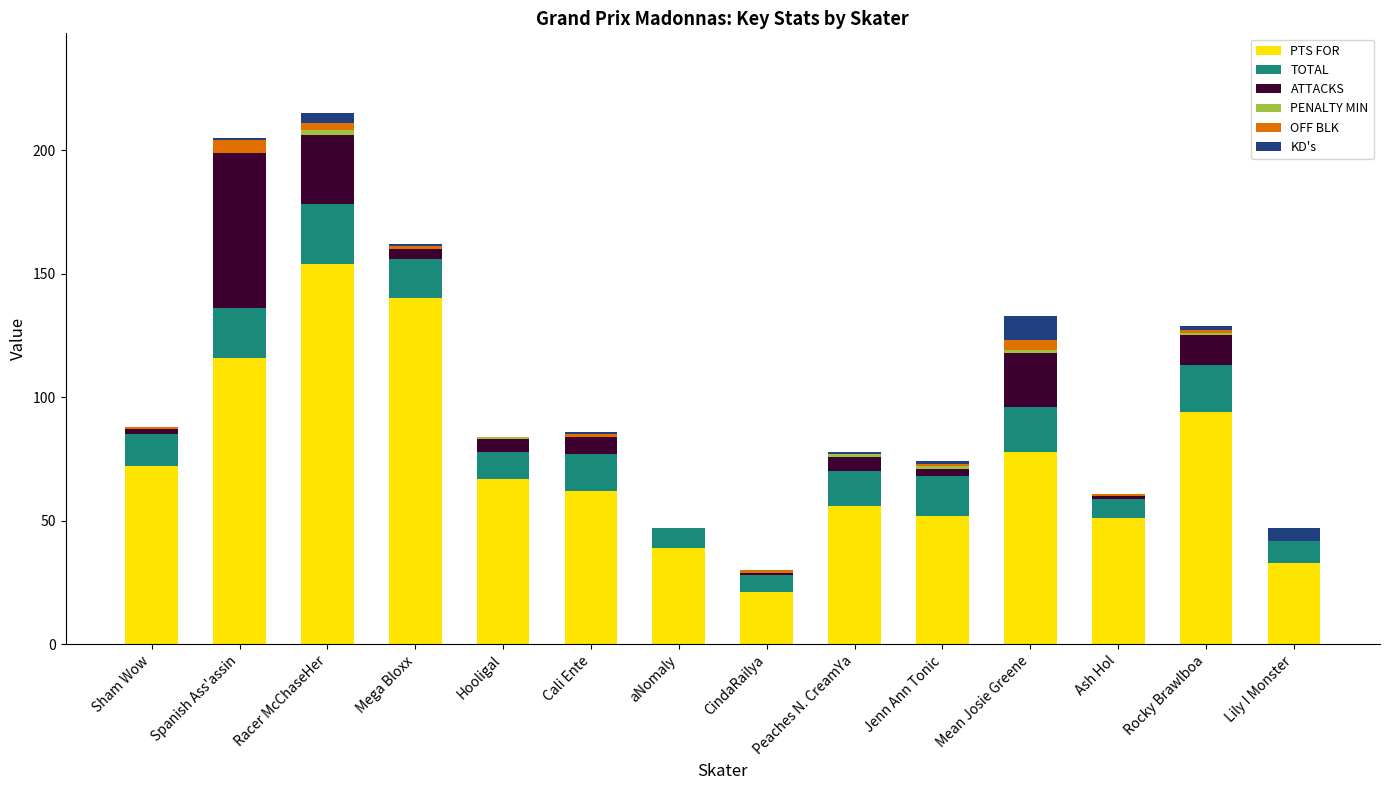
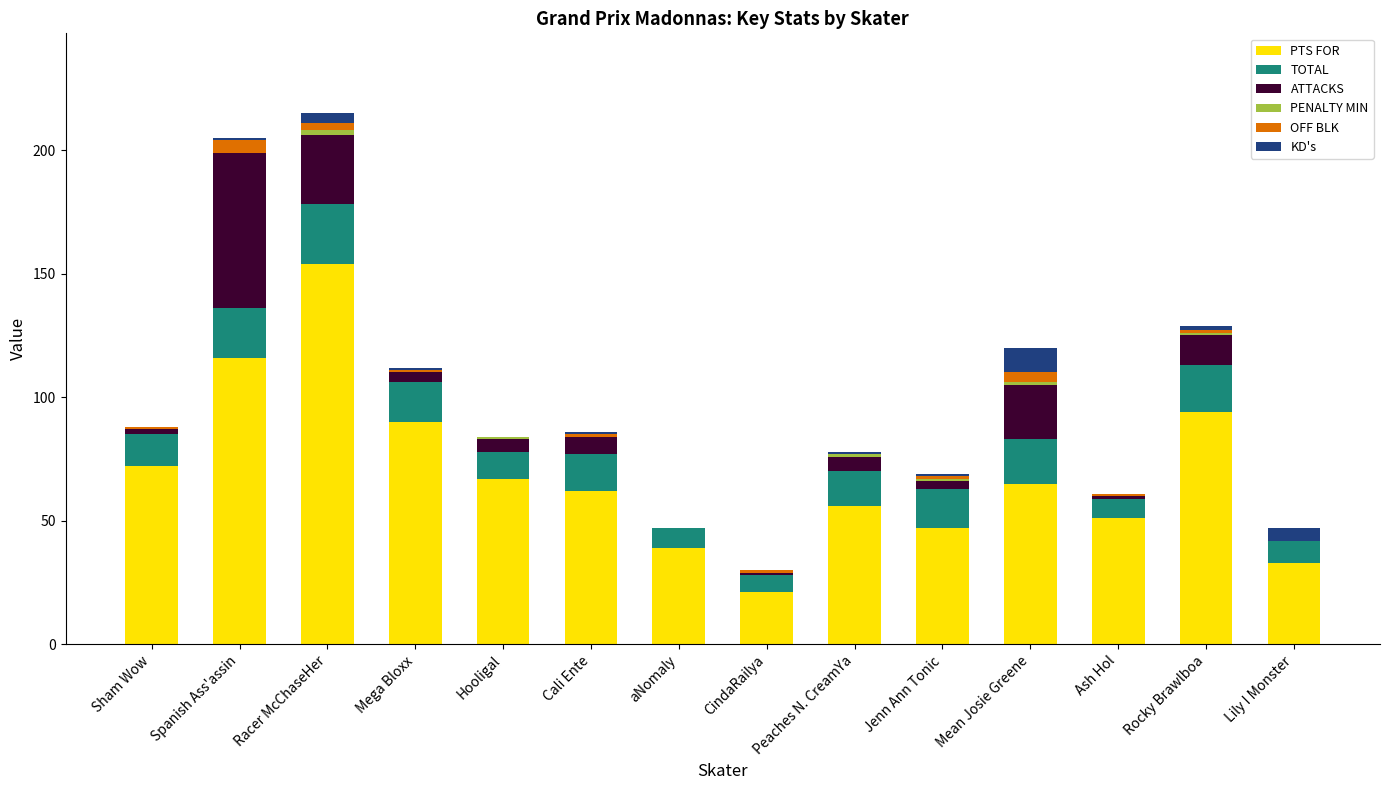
  {
    "PTS FOR": {
      "Sham Wow": 72,
      "Spanish Ass'assin": 116,
      "Racer McChaseHer": 154,
-     "Mega Bloxx": 140,
+     "Mega Bloxx": 90,
      "Hooligal": 67,
      "Cali Ente": 62,
      "aNomaly": 39,
      "CindaRailya": 21,
      "Peaches N. CreamYa": 56,
-     "Jenn Ann Tonic": 52,
-     "Mean Josie Greene": 78,
+     "Jenn Ann Tonic": 47,
+     "Mean Josie Greene": 65,
      "Ash Hol": 51,
      "Rocky Brawlboa": 94,
      "Lily I Monster": 33
    },
    "TOTAL": {
      "Sham Wow": 13,
      "Spanish Ass'assin": 20,
      "Racer McChaseHer": 24,
      "Mega Bloxx": 16,
      "Hooligal": 11,
      "Cali Ente": 15,
      "aNomaly": 8,
      "CindaRailya": 7,
      "Peaches N. CreamYa": 14,
      "Jenn Ann Tonic": 16,
      "Mean Josie Greene": 18,
      "Ash Hol": 8,
      "Rocky Brawlboa": 19,
      "Lily I Monster": 9
    },
    "ATTACKS": {
      "Sham Wow": 2,
      "Spanish Ass'assin": 63,
      "Racer McChaseHer": 28,
      "Mega Bloxx": 4,
      "Hooligal": 5,
      "Cali Ente": 7,
      "aNomaly": 0,
      "Peaches N. CreamYa": 6,
      "Jenn Ann Tonic": 3,
      "Mean Josie Greene": 22,
      "Rocky Brawlboa": 12,
      "Lily I Monster": 0
    },
    "PENALTY MIN": {
      "Sham Wow": 0,
      "Spanish Ass'assin": 0,
      "Racer McChaseHer": 2,
      "Mega Bloxx": 0,
      "Cali Ente": 0,
      "aNomaly": 0,
      "CindaRailya": 0,
      "Ash Hol": 0,
      "Lily I Monster": 0
    },
    "OFF BLK": {
      "Spanish Ass'assin": 5,
      "Racer McChaseHer": 3,
      "Hooligal": 0,
      "aNomaly": 0,
      "Peaches N. CreamYa": 0,
      "Mean Josie Greene": 4,
      "Lily I Monster": 0
    },
    "KD's": {
      "Sham Wow": 0,
      "Racer McChaseHer": 4,
      "Hooligal": 0,
      "aNomaly": 0,
      "CindaRailya": 0,
      "Mean Josie Greene": 10,
      "Ash Hol": 0,
      "Rocky Brawlboa": 2,
      "Lily I Monster": 5
    }
  }
